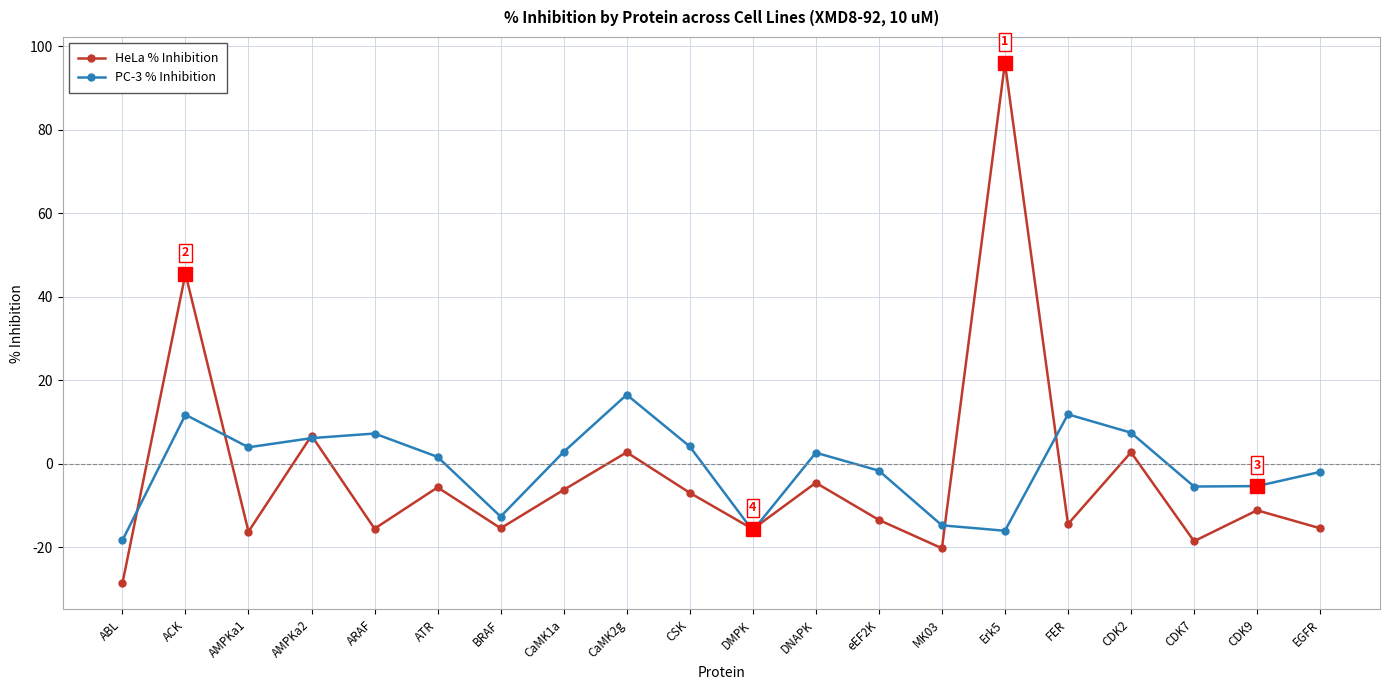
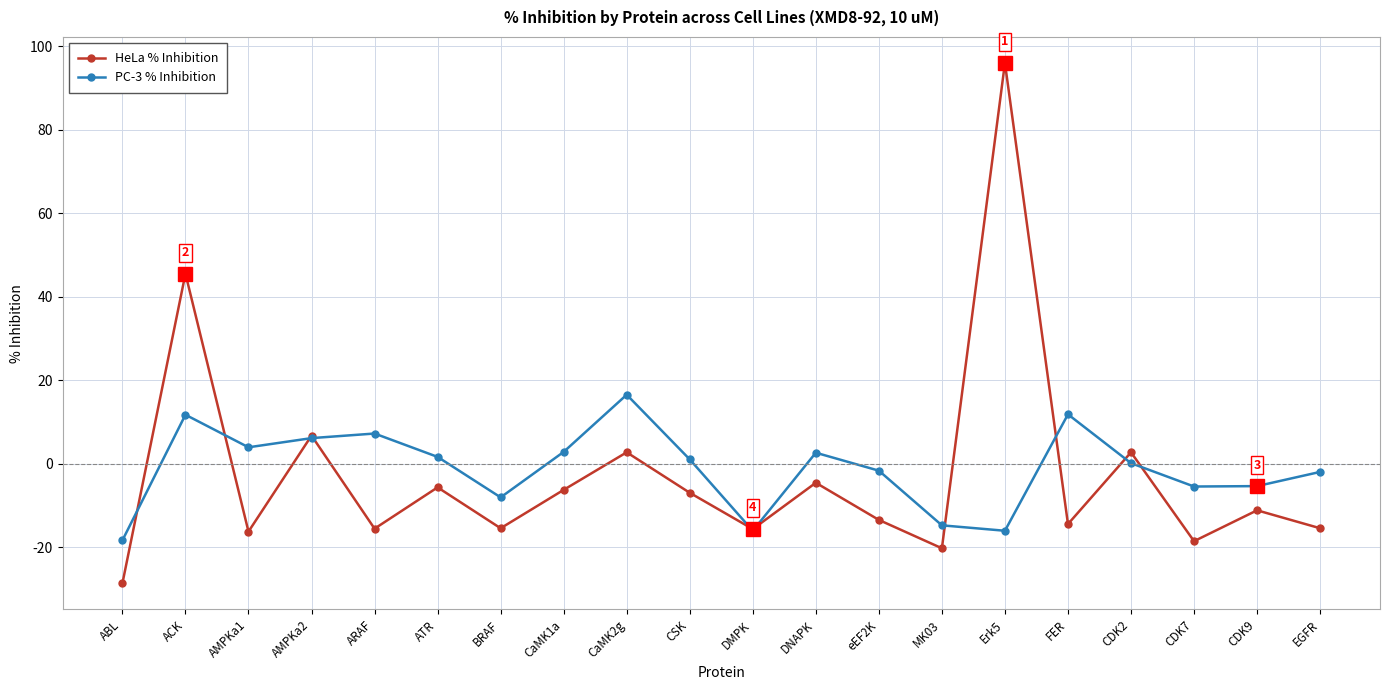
  {
    "HeLa % Inhibition": {
      "ABL": -29,
      "AMPKa1": -16,
      "ARAF": -16,
      "ATR": -6,
      "BRAF": -16,
      "CaMK1a": -6,
      "CaMK2g": 3,
      "CSK": -7,
      "DNAPK": -5,
      "eEF2K": -14,
      "MK03": -20,
      "FER": -15,
      "CDK2": 3,
      "CDK7": -19,
      "CDK9": -11,
      "EGFR": -16
    },
    "PC-3 % Inhibition": {
      "ABL": -18,
      "ACK": 12,
      "AMPKa1": 4,
      "ARAF": 7,
      "ATR": 2,
-     "BRAF": -13,
+     "BRAF": -8,
      "CaMK1a": 3,
      "CaMK2g": 17,
-     "CSK": 4,
+     "CSK": 1,
      "DNAPK": 3,
      "eEF2K": -2,
      "MK03": -15,
      "Erk5": -16,
      "FER": 12,
-     "CDK2": 7,
+     "CDK2": 0,
      "CDK7": -6,
      "EGFR": -2
    }
  }
